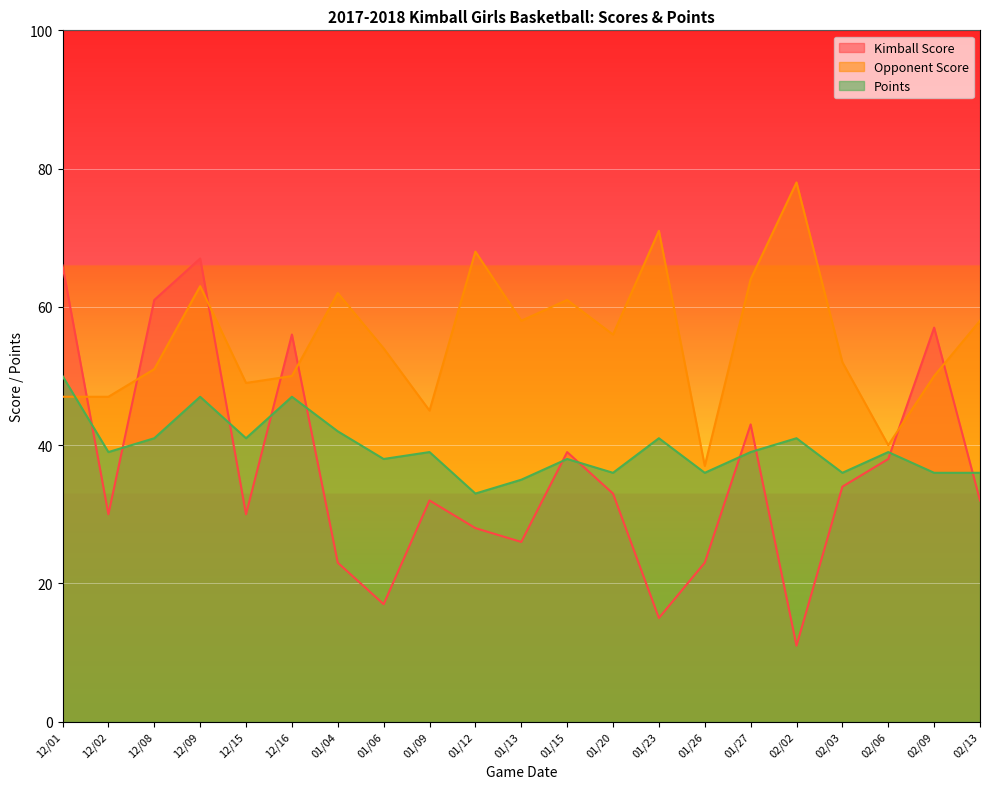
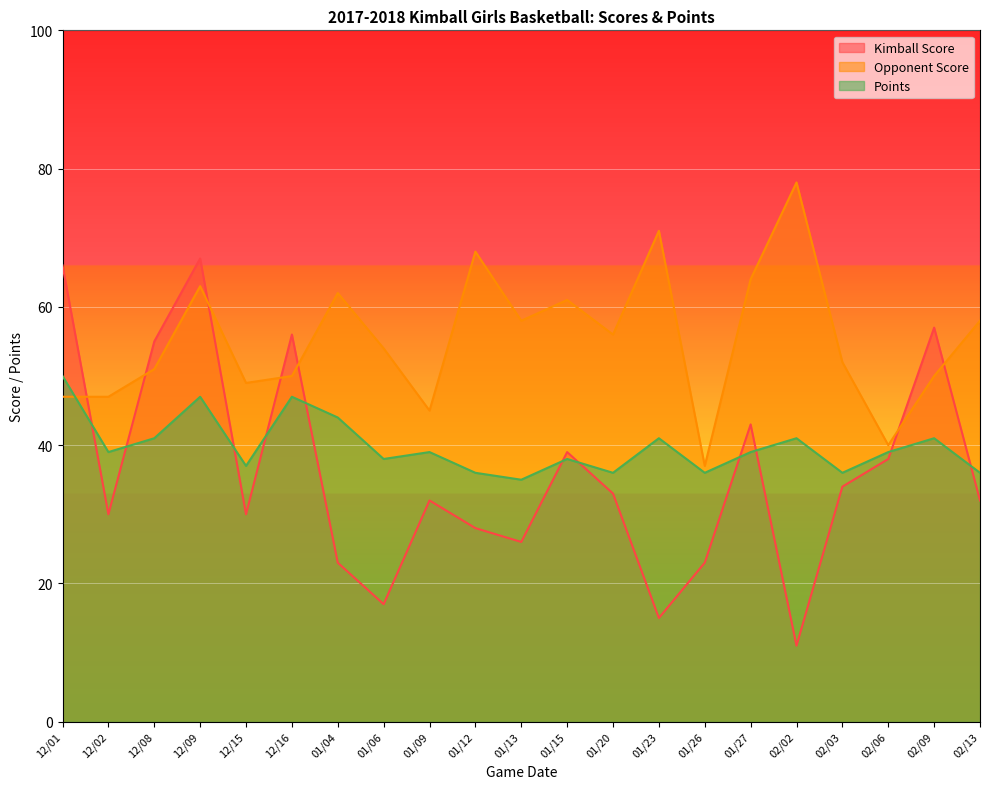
  {
    "Kimball Score": {
      "12/01": 66,
      "12/02": 30,
-     "12/08": 61,
+     "12/08": 55,
      "12/09": 67,
      "12/15": 30,
      "12/16": 56,
      "01/04": 23,
      "01/06": 17,
      "01/09": 32,
      "01/12": 28,
      "01/13": 26,
      "01/15": 39,
      "01/20": 33,
      "01/23": 15,
      "01/26": 23,
      "01/27": 43,
      "02/02": 11,
      "02/03": 34,
      "02/06": 38,
      "02/09": 57,
      "02/13": 32
    },
    "Opponent Score": {
      "12/01": 47,
      "12/02": 47,
      "12/08": 51,
      "12/09": 63,
      "12/15": 49,
      "12/16": 50,
      "01/04": 62,
      "01/06": 54,
      "01/09": 45,
      "01/12": 68,
      "01/13": 58,
      "01/15": 61,
      "01/20": 56,
      "01/23": 71,
      "01/26": 37,
      "01/27": 64,
      "02/02": 78,
      "02/03": 52,
      "02/06": 40,
      "02/09": 50,
      "02/13": 58
    },
    "Points": {
      "12/01": 50,
      "12/02": 39,
      "12/08": 41,
      "12/09": 47,
-     "12/15": 41,
+     "12/15": 37,
      "12/16": 47,
-     "01/04": 42,
+     "01/04": 44,
      "01/06": 38,
      "01/09": 39,
-     "01/12": 33,
+     "01/12": 36,
      "01/13": 35,
      "01/15": 38,
      "01/20": 36,
      "01/23": 41,
      "01/26": 36,
      "01/27": 39,
      "02/02": 41,
      "02/03": 36,
      "02/06": 39,
-     "02/09": 36,
+     "02/09": 41,
      "02/13": 36
    }
  }
